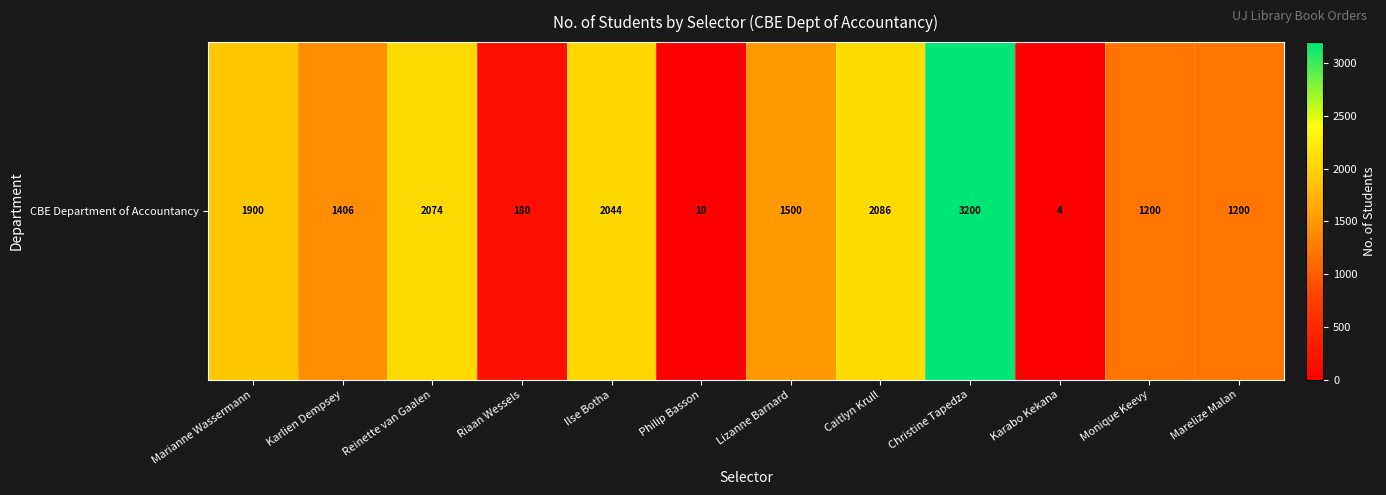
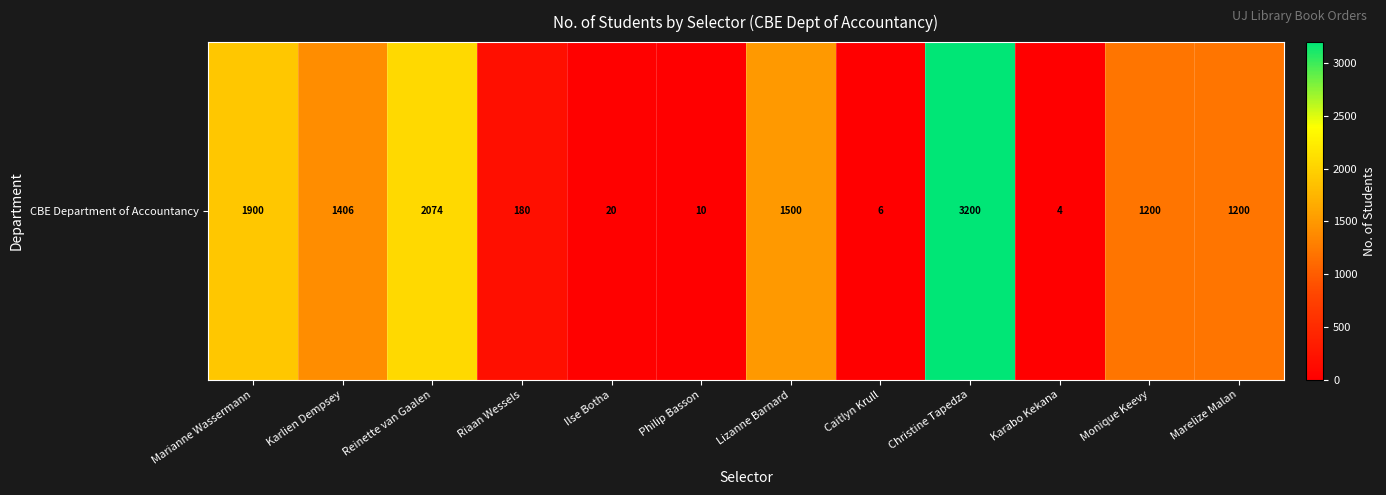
  {
    "CBE Department of Accountancy": {
      "Marianne Wassermann": 1900,
      "Karlien Dempsey": 1406,
      "Reinette van Gaalen": 2074,
      "Riaan Wessels": 180,
-     "Ilse Botha": 2044,
+     "Ilse Botha": 20,
      "Philip Basson": 10,
      "Lizanne Barnard": 1500,
-     "Caitlyn Krull": 2086,
+     "Caitlyn Krull": 6,
      "Christine Tapedza": 3200,
      "Karabo Kekana": 4,
      "Monique Keevy": 1200,
      "Marelize Malan": 1200
    }
  }
